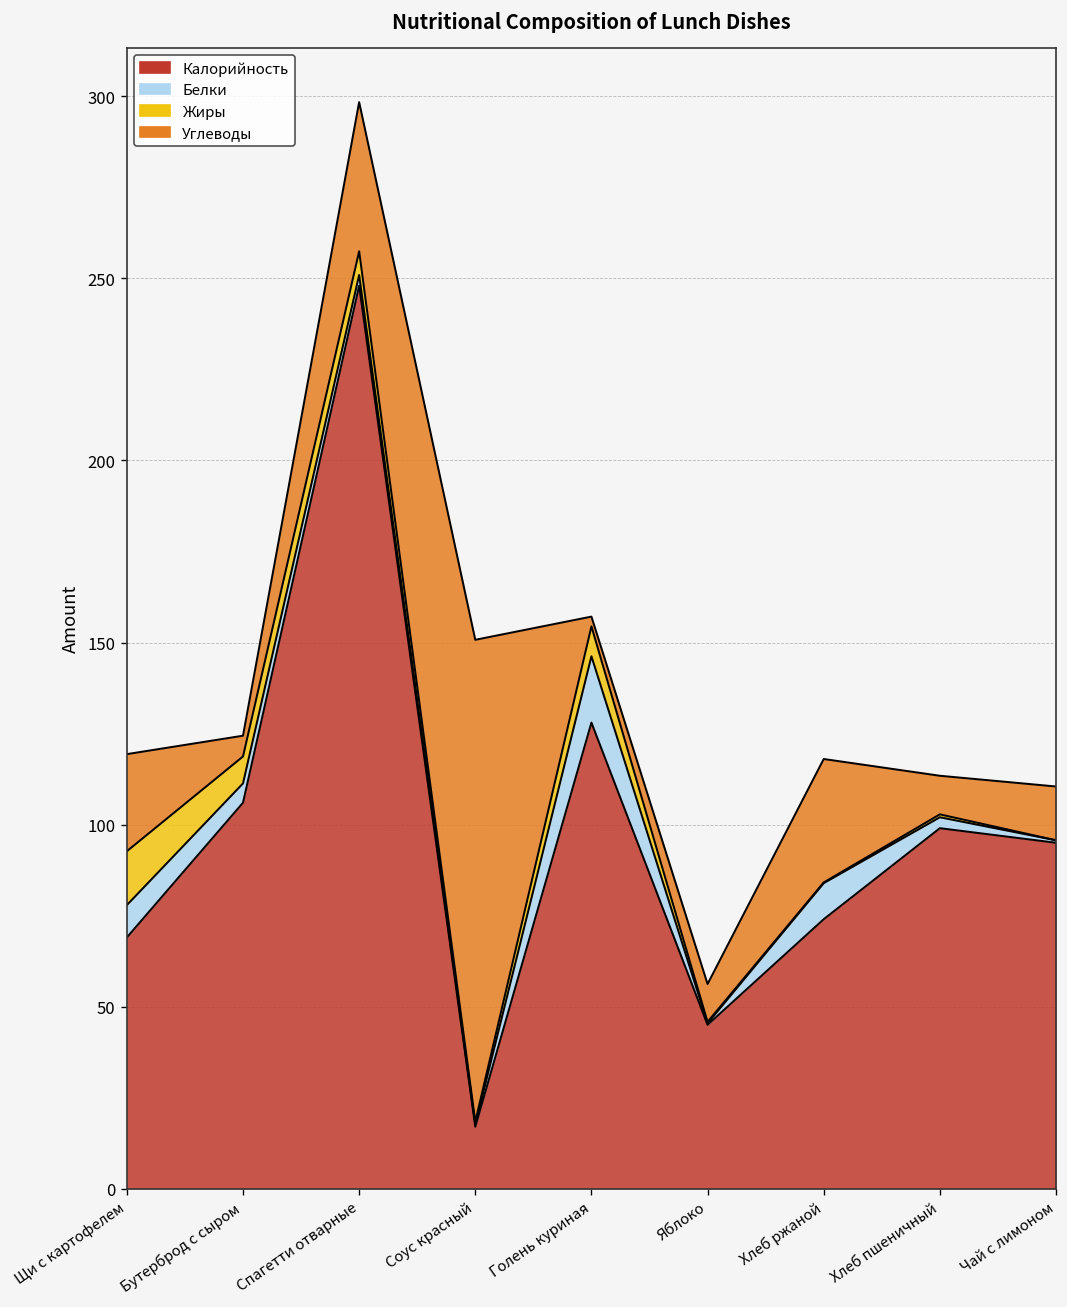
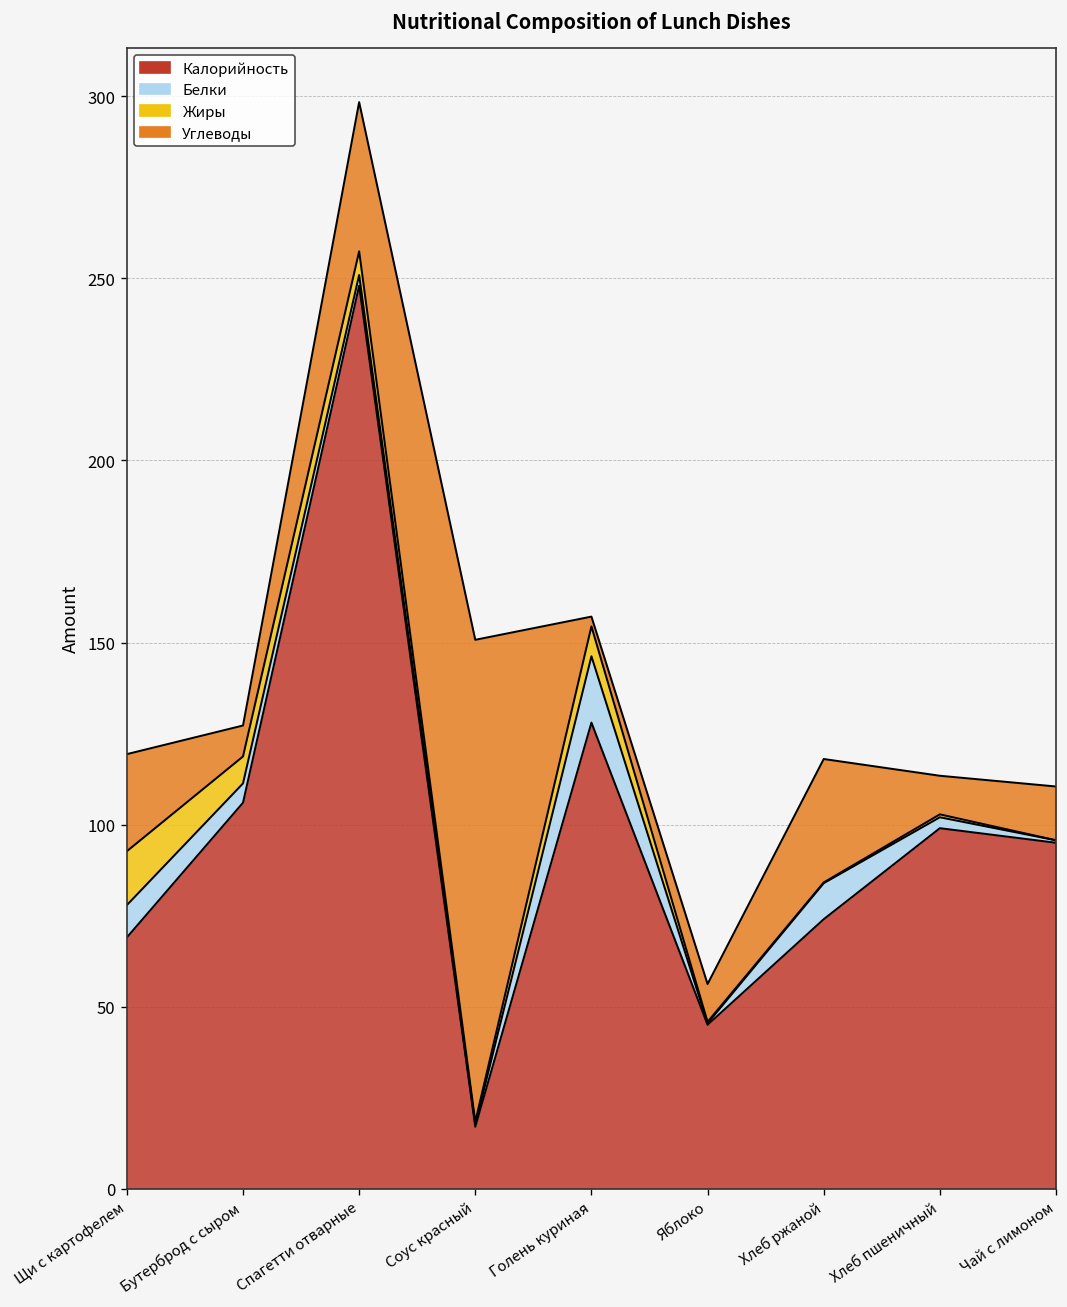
  {
    "Калорийность": {
      "Щи с картофелем": 69,
      "Бутерброд с сыром": 106,
      "Спагетти отварные": 248,
      "Голень куриная": 128,
      "Хлеб ржаной": 74,
      "Хлеб пшеничный": 99
    },
    "Белки": {
      "Щи с картофелем": 9,
      "Бутерброд с сыром": 5,
      "Спагетти отварные": 3,
      "Голень куриная": 18
    },
    "Жиры": {
      "Щи с картофелем": 15,
      "Бутерброд с сыром": 7,
      "Спагетти отварные": 7,
      "Голень куриная": 8
    },
    "Углеводы": {
      "Щи с картофелем": 27,
-     "Бутерброд с сыром": 6,
+     "Бутерброд с сыром": 9,
      "Спагетти отварные": 41,
      "Соус красный": 132,
      "Голень куриная": 3,
      "Яблоко": 10,
      "Хлеб ржаной": 34,
      "Хлеб пшеничный": 11,
      "Чай с лимоном": 15
    }
  }
